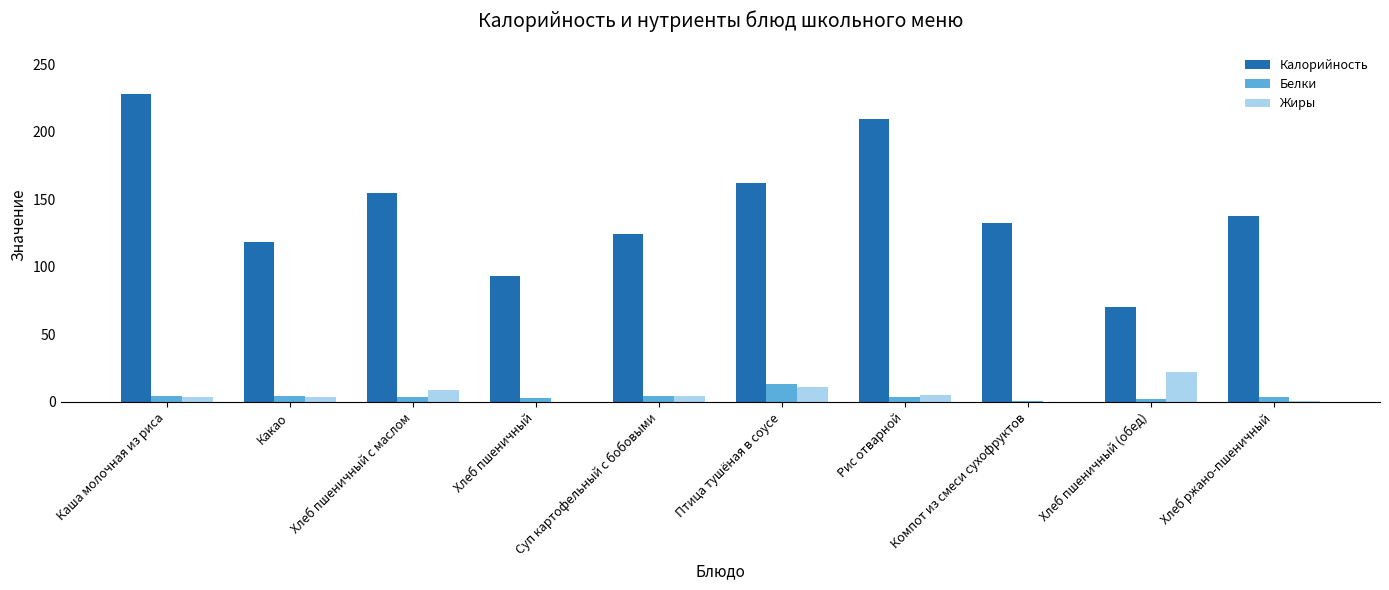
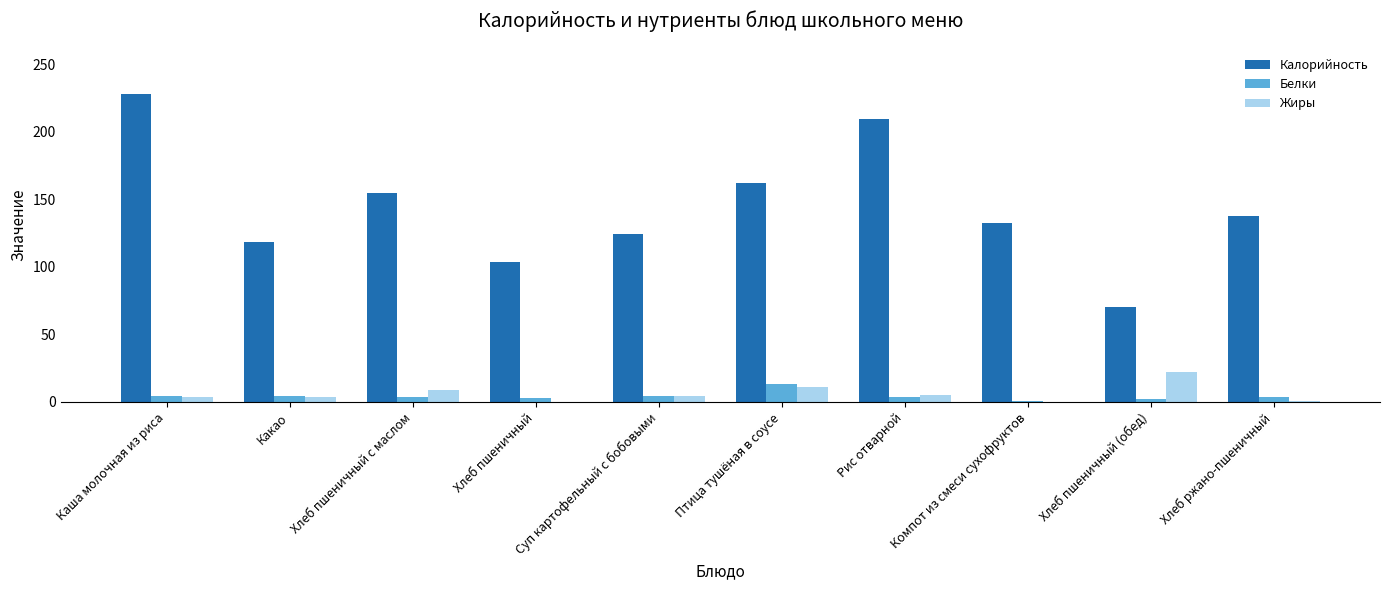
  {
    "Калорийность": {
      "Каша молочная из риса": 228,
      "Какао": 119,
      "Хлеб пшеничный с маслом": 155,
-     "Хлеб пшеничный": 94,
+     "Хлеб пшеничный": 104,
      "Суп картофельный с бобовыми": 125,
      "Птица тушёная в соусе": 162,
      "Рис отварной": 210,
      "Компот из смеси сухофруктов": 133,
      "Хлеб пшеничный (обед)": 70,
      "Хлеб ржано-пшеничный": 138
    },
    "Белки": {
      "Каша молочная из риса": 5,
      "Какао": 4,
      "Хлеб пшеничный с маслом": 4,
      "Хлеб пшеничный": 3,
      "Суп картофельный с бобовыми": 4,
      "Птица тушёная в соусе": 13,
      "Рис отварной": 4,
      "Хлеб пшеничный (обед)": 2,
      "Хлеб ржано-пшеничный": 3
    },
    "Жиры": {
      "Каша молочная из риса": 4,
      "Какао": 4,
      "Хлеб пшеничный с маслом": 9,
      "Суп картофельный с бобовыми": 4,
      "Птица тушёная в соусе": 11,
      "Рис отварной": 5,
      "Хлеб пшеничный (обед)": 22
    }
  }
